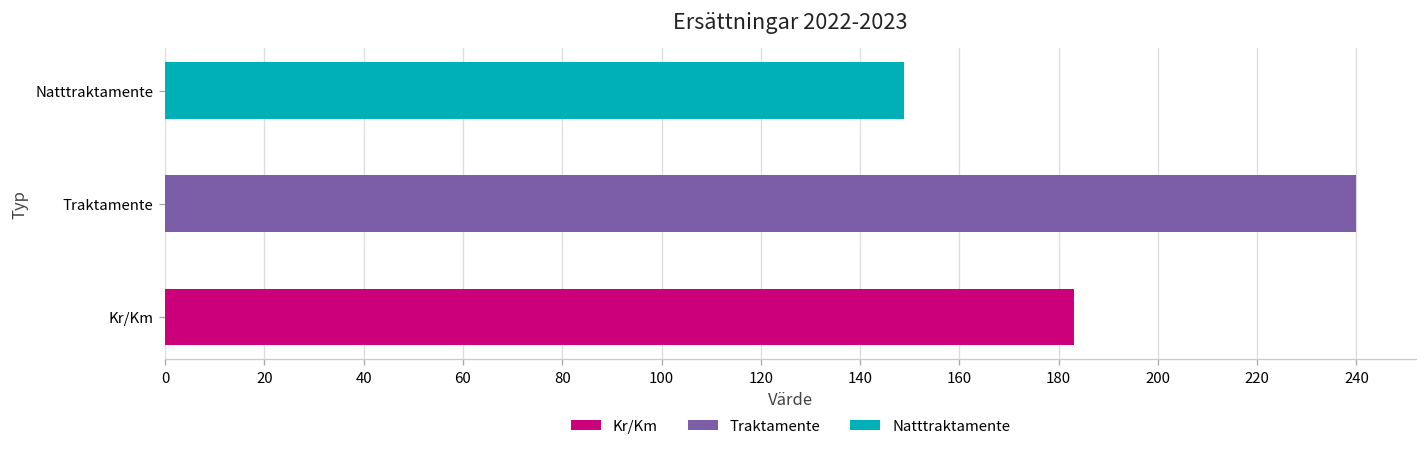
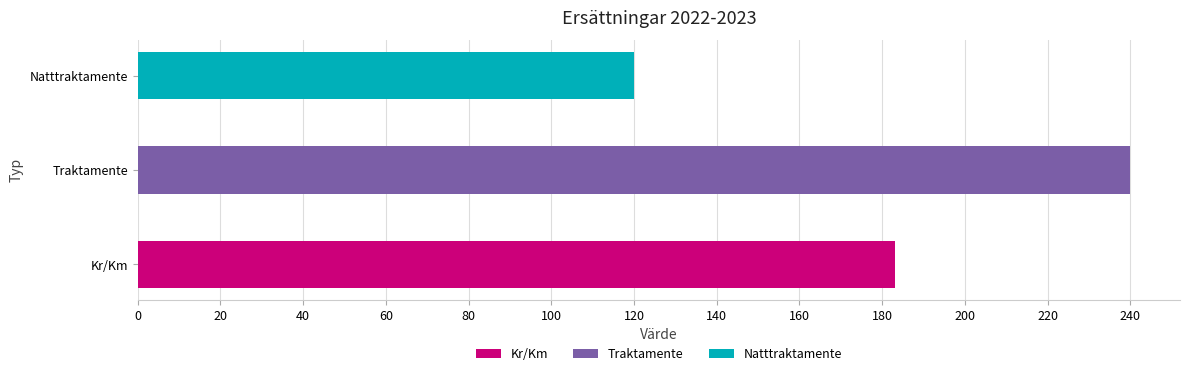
  {
-   "Natttraktamente": 149,
+   "Natttraktamente": 120,
    "Traktamente": 240,
    "Kr/Km": 183
  }
